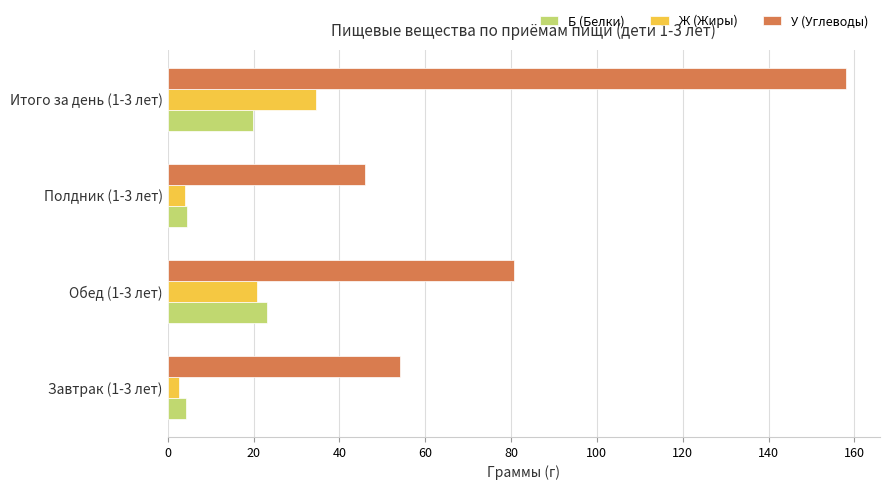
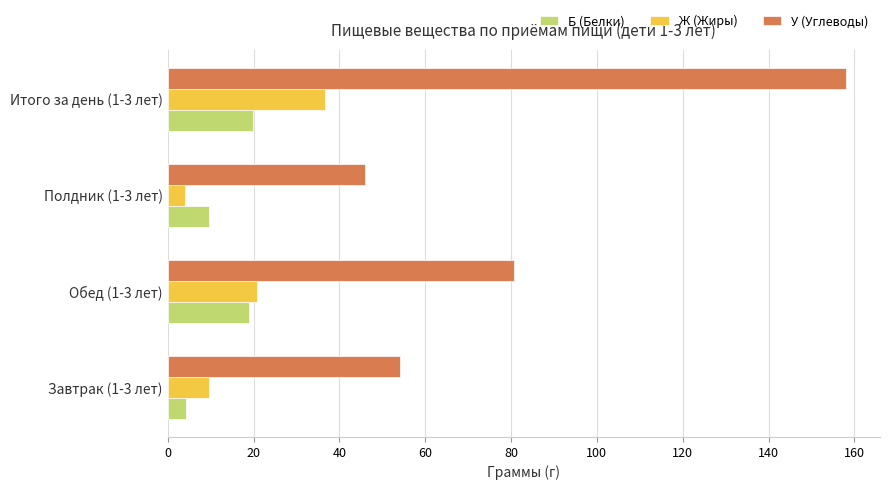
  {
    "Б (Белки)": {
      "Итого за день (1-3 лет)": 20,
-     "Полдник (1-3 лет)": 4,
-     "Обед (1-3 лет)": 23,
+     "Полдник (1-3 лет)": 10,
+     "Обед (1-3 лет)": 19,
      "Завтрак (1-3 лет)": 4
    },
    "Ж (Жиры)": {
-     "Итого за день (1-3 лет)": 35,
+     "Итого за день (1-3 лет)": 37,
      "Полдник (1-3 лет)": 4,
      "Обед (1-3 лет)": 21,
-     "Завтрак (1-3 лет)": 3
+     "Завтрак (1-3 лет)": 10
    },
    "У (Углеводы)": {
      "Итого за день (1-3 лет)": 158,
      "Полдник (1-3 лет)": 46,
      "Обед (1-3 лет)": 81,
      "Завтрак (1-3 лет)": 54
    }
  }
